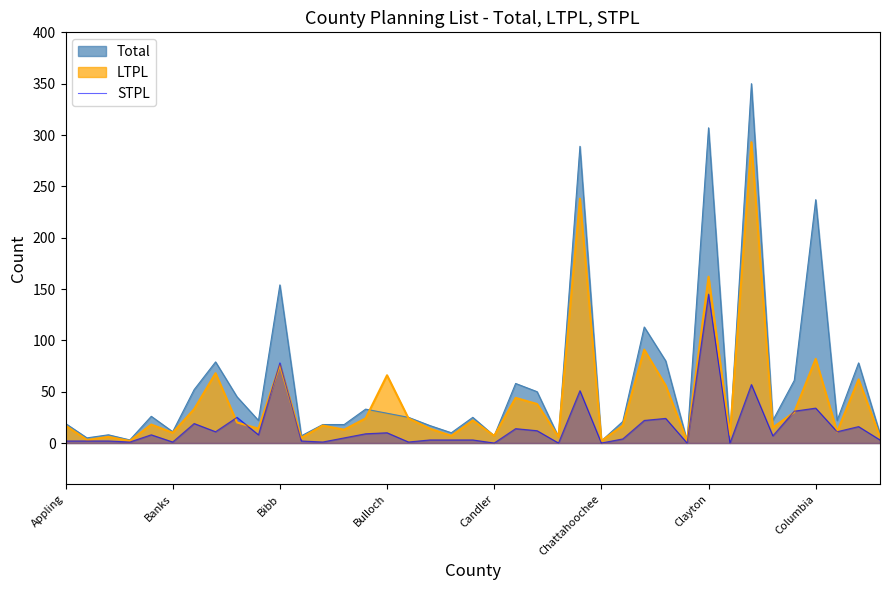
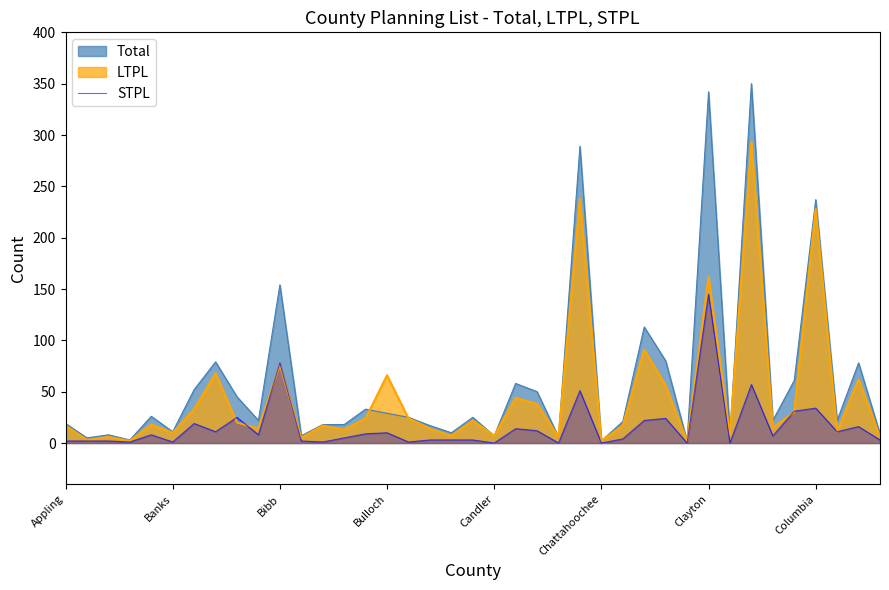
  {
    "Total": {
      "Bibb": 154,
      "Bulloch": 29,
-     "Clayton": 307,
+     "Clayton": 342,
      "Columbia": 237
    },
    "LTPL": {
      "Bulloch": 66,
      "Clayton": 162,
-     "Columbia": 82
+     "Columbia": 228
    },
    "STPL": {
      "Appling": 2,
      "Banks": 1,
      "Bulloch": 10,
      "Candler": 0,
      "Clayton": 145,
      "Columbia": 34
    }
  }
